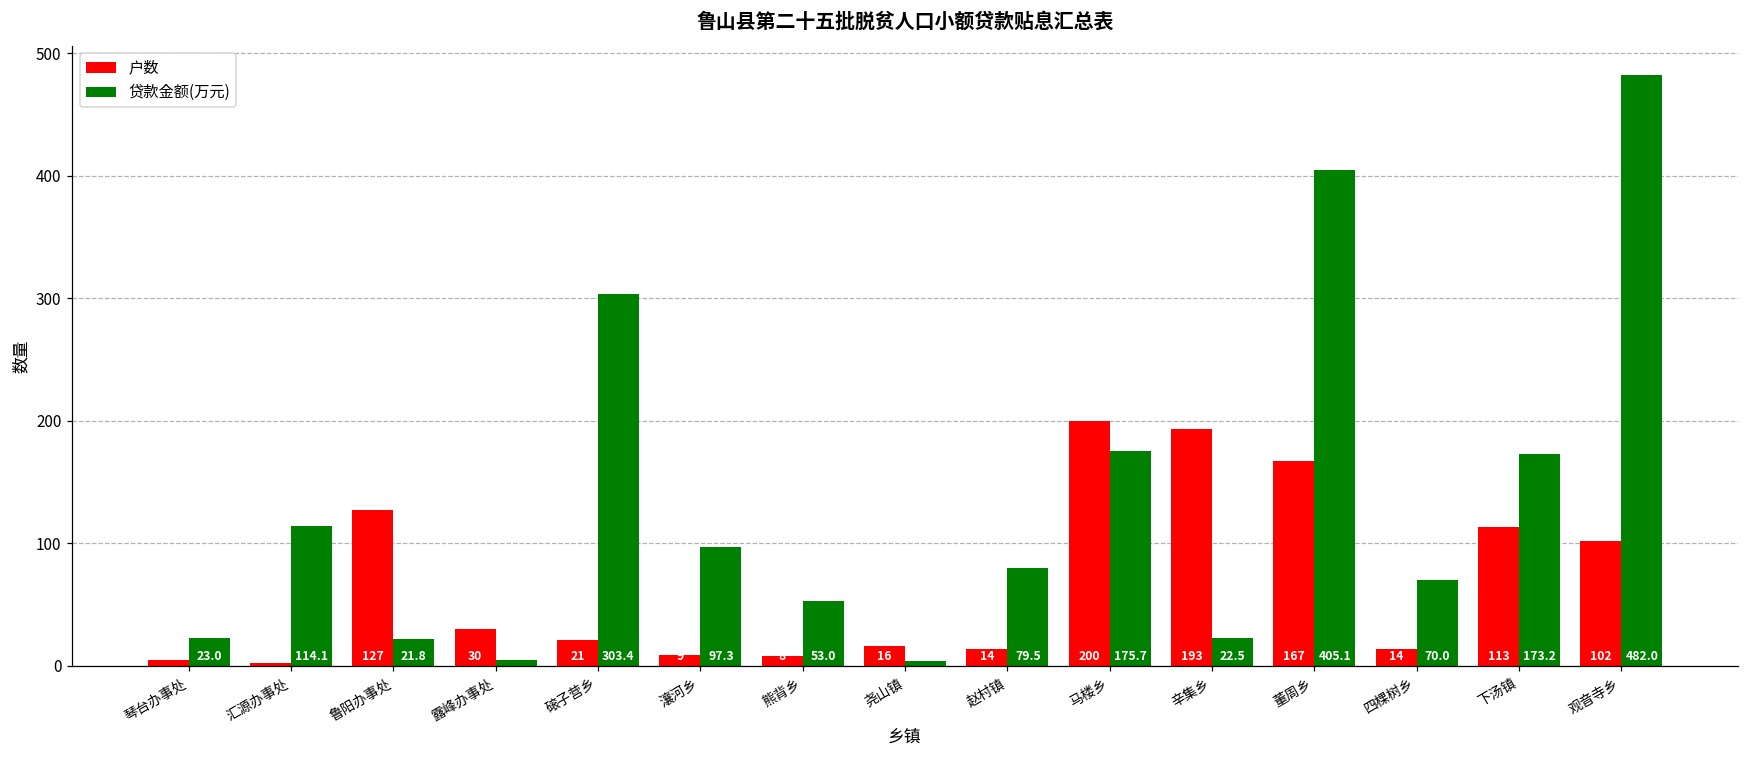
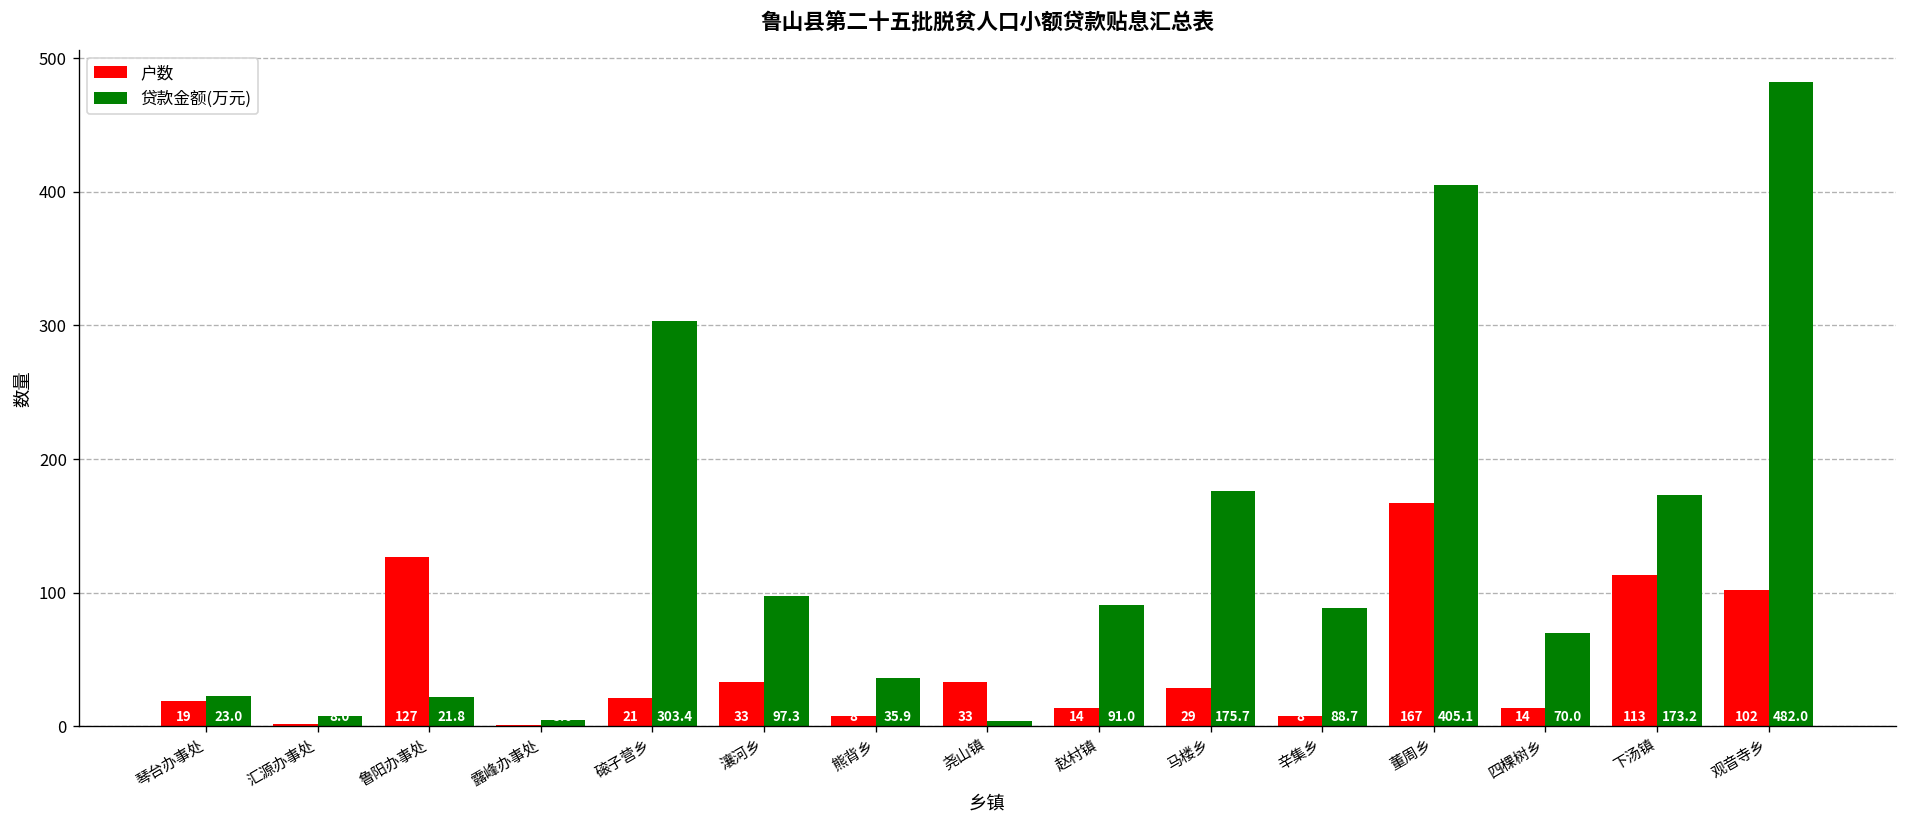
  {
    "户数": {
-     "琴台办事处": 5,
+     "琴台办事处": 19,
      "鲁阳办事处": 127,
-     "露峰办事处": 30,
+     "露峰办事处": 1,
      "磙子营乡": 21,
-     "瀼河乡": 9,
-     "尧山镇": 16,
+     "瀼河乡": 33,
+     "尧山镇": 33,
      "赵村镇": 14,
-     "马楼乡": 200,
-     "辛集乡": 193,
+     "马楼乡": 29,
+     "辛集乡": 8,
      "董周乡": 167,
      "四棵树乡": 14,
      "下汤镇": 113,
      "观音寺乡": 102
    },
    "贷款金额(万元)": {
      "琴台办事处": 23.0,
-     "汇源办事处": 114,
+     "汇源办事处": 8,
      "鲁阳办事处": 21.8,
      "磙子营乡": 303.4,
      "瀼河乡": 97.3,
-     "熊背乡": 53.0,
-     "赵村镇": 79.5,
+     "熊背乡": 35.9,
+     "赵村镇": 91.0,
      "马楼乡": 175.7,
-     "辛集乡": 22.5,
+     "辛集乡": 88.7,
      "董周乡": 405.1,
      "四棵树乡": 70.0,
      "下汤镇": 173.2,
      "观音寺乡": 482.0
    }
  }
